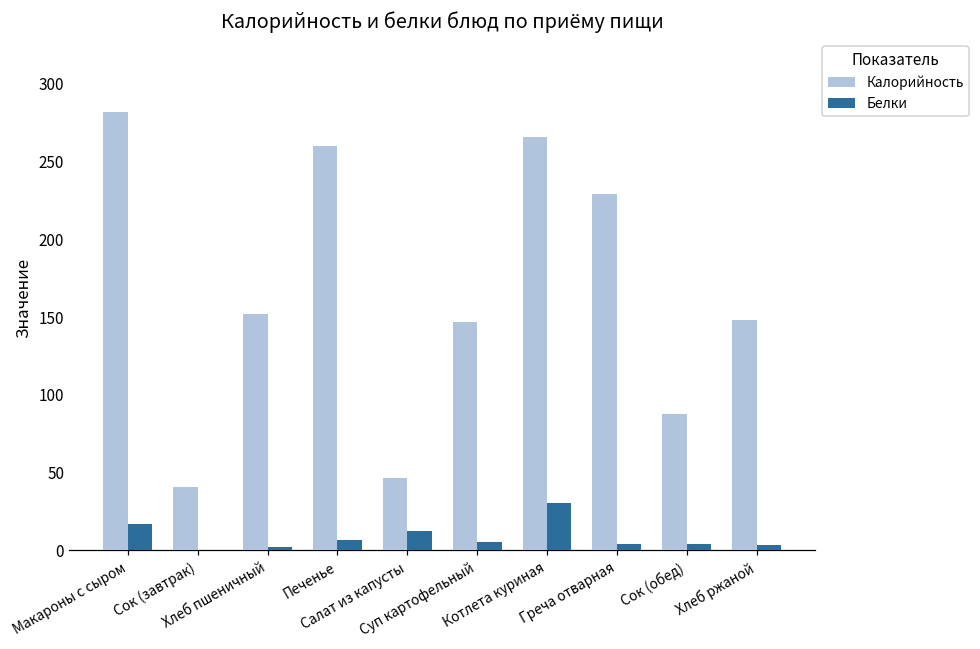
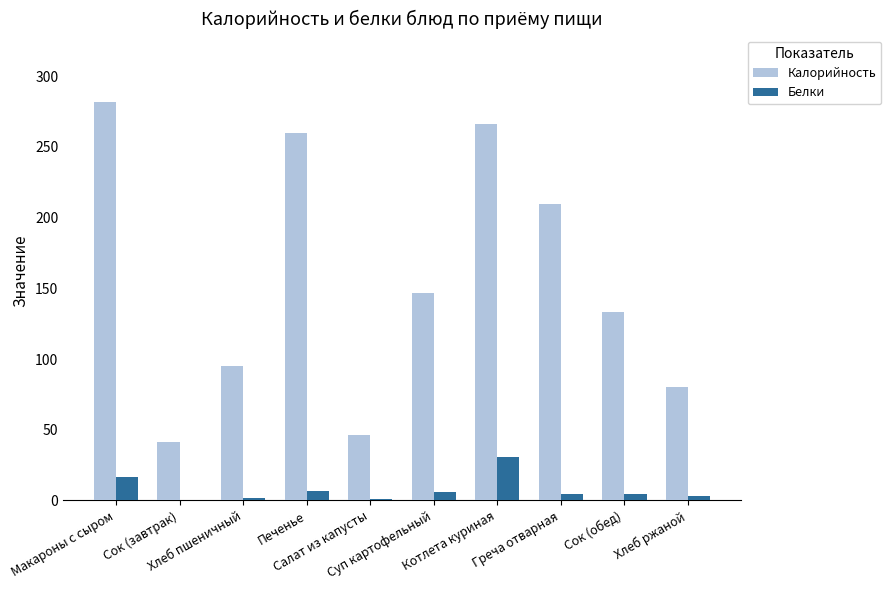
  {
    "Калорийность": {
      "Макароны с сыром": 282,
      "Сок (завтрак)": 41,
-     "Хлеб пшеничный": 152,
+     "Хлеб пшеничный": 95,
      "Печенье": 260,
      "Салат из капусты": 46,
      "Суп картофельный": 147,
      "Котлета куриная": 266,
-     "Греча отварная": 229,
-     "Сок (обед)": 88,
-     "Хлеб ржаной": 148
+     "Греча отварная": 210,
+     "Сок (обед)": 133,
+     "Хлеб ржаной": 80
    },
    "Белки": {
      "Макароны с сыром": 17,
      "Сок (завтрак)": 0,
      "Хлеб пшеничный": 2,
      "Печенье": 6,
-     "Салат из капусты": 13,
+     "Салат из капусты": 1,
      "Суп картофельный": 6,
      "Котлета куриная": 31,
      "Греча отварная": 4,
      "Сок (обед)": 4,
      "Хлеб ржаной": 3
    }
  }
